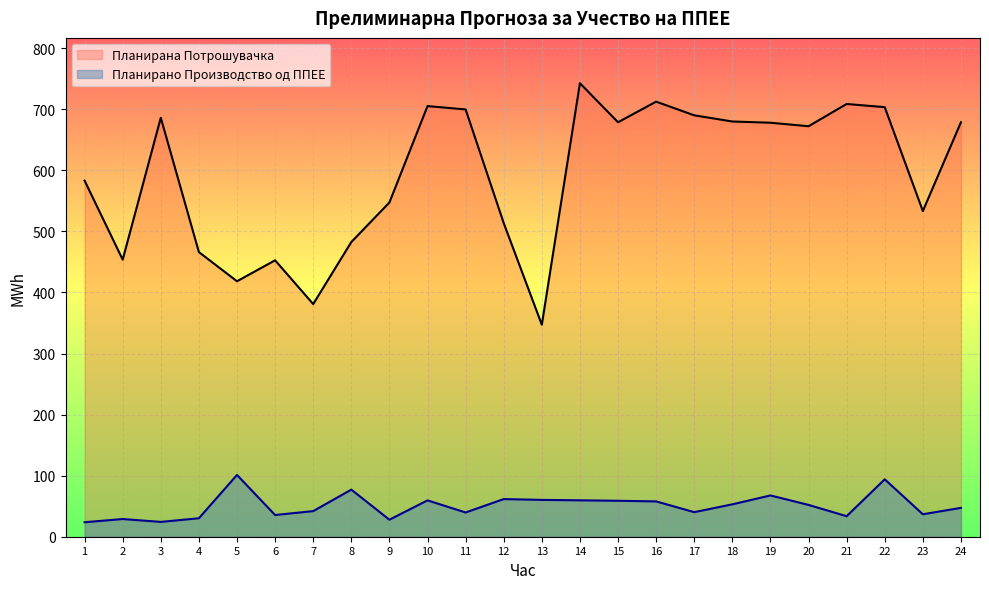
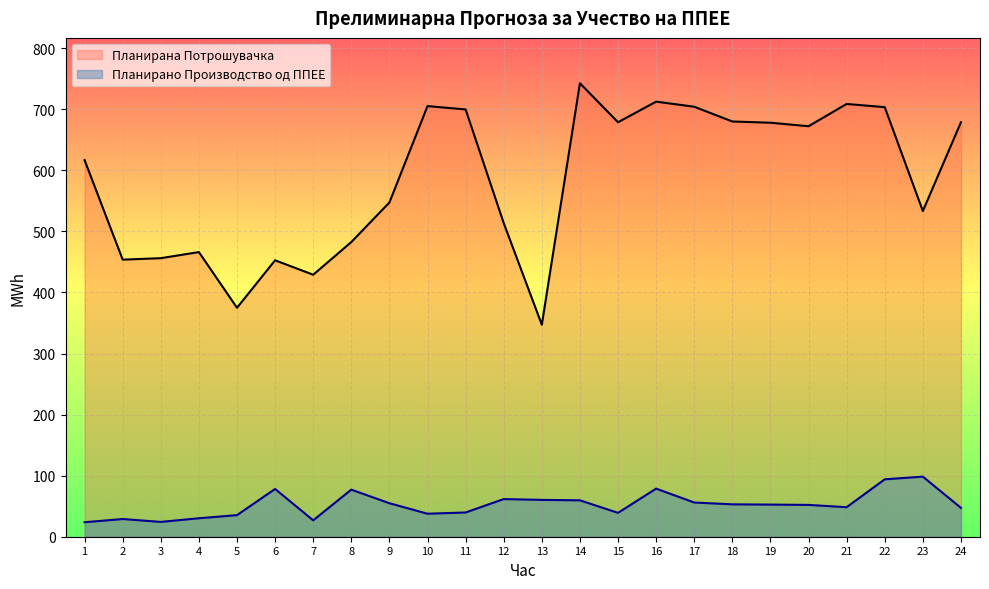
  {
    "Планирана Потрошувачка": {
-     "1": 580,
+     "1": 620,
      "2": 450,
-     "3": 690,
+     "3": 460,
      "4": 470,
-     "5": 420,
+     "5": 370,
      "6": 450,
-     "7": 380,
+     "7": 430,
      "8": 480,
      "9": 550,
      "10": 710,
      "11": 700,
      "12": 510,
      "13": 350,
      "14": 740,
      "15": 680,
      "16": 710,
-     "17": 690,
+     "17": 700,
      "18": 680,
      "19": 680,
      "20": 670,
      "21": 710,
      "22": 700,
      "23": 530,
      "24": 680
    },
    "Планирано Производство од ППЕЕ": {
      "1": 20,
      "2": 30,
      "3": 20,
      "4": 30,
-     "5": 100,
-     "6": 40,
-     "7": 40,
+     "5": 40,
+     "6": 80,
+     "7": 30,
      "8": 80,
-     "9": 30,
-     "10": 60,
+     "9": 50,
+     "10": 40,
      "11": 40,
      "12": 60,
      "13": 60,
      "14": 60,
-     "15": 60,
-     "16": 60,
-     "17": 40,
+     "15": 40,
+     "16": 80,
+     "17": 60,
      "18": 50,
-     "19": 70,
+     "19": 50,
      "20": 50,
-     "21": 30,
+     "21": 50,
      "22": 90,
-     "23": 40,
+     "23": 100,
      "24": 50
    }
  }
